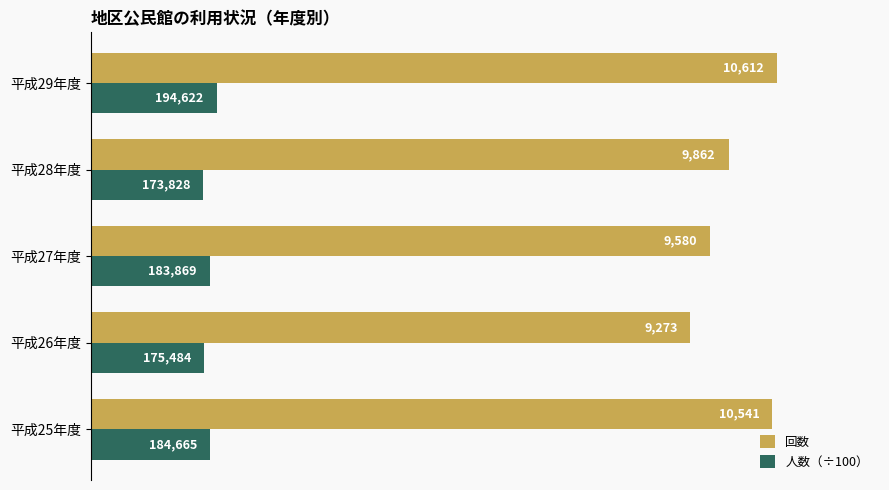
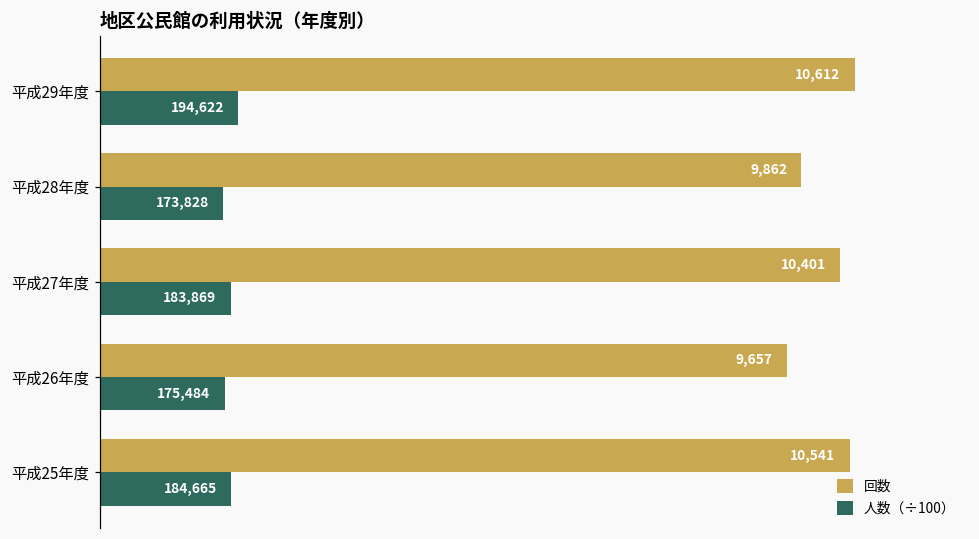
  {
    "回数": {
      "平成29年度": "10,612",
      "平成28年度": "9,862",
-     "平成27年度": "9,580",
-     "平成26年度": "9,273",
+     "平成27年度": "10,401",
+     "平成26年度": "9,657",
      "平成25年度": "10,541"
    }
  }
